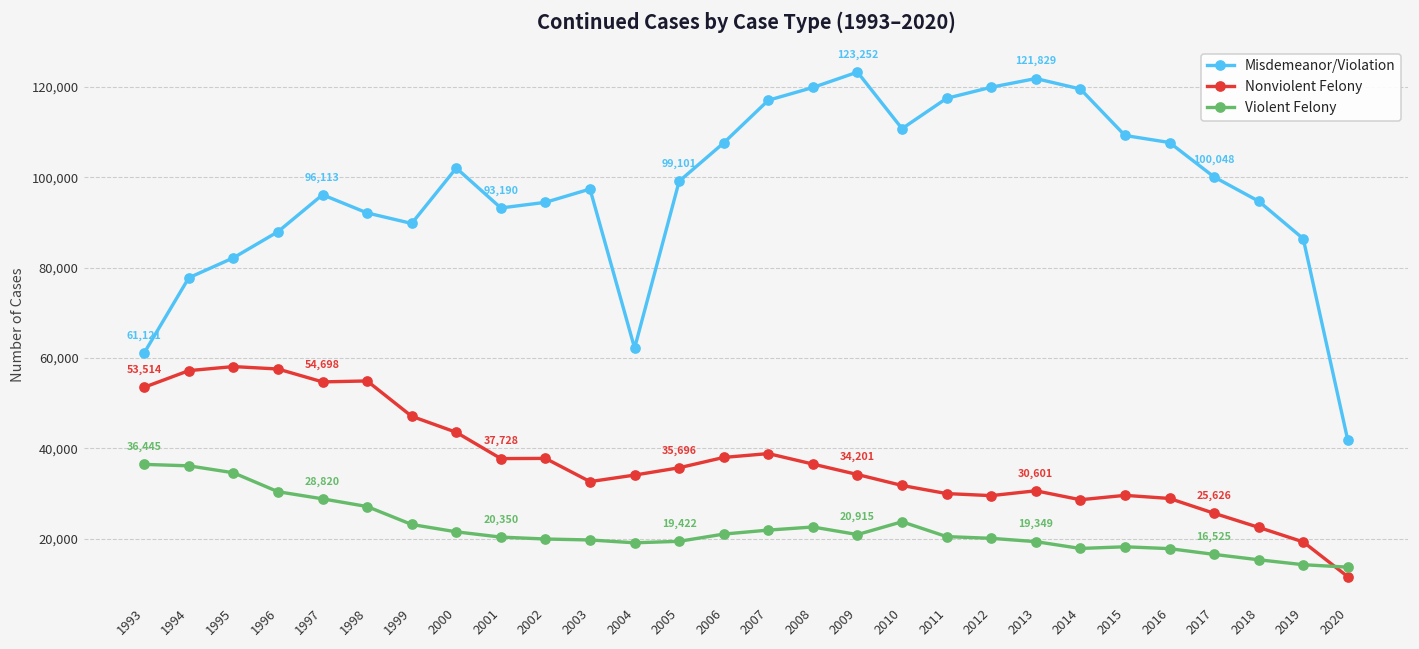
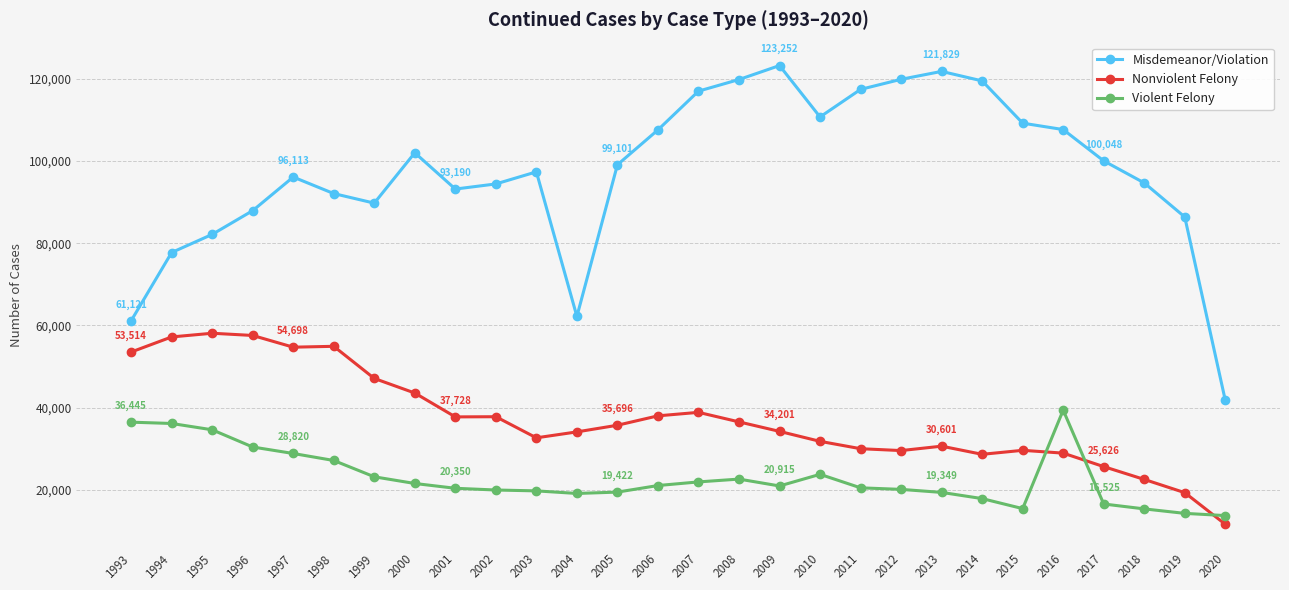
  {
    "Misdemeanor/Violation": {
      "1993": "61,121",
      "1997": "96,113",
      "2001": "93,190",
      "2005": "99,101",
      "2009": "123,252",
      "2013": "121,829",
      "2017": "100,048"
    },
    "Nonviolent Felony": {
      "1993": "53,514",
      "1997": "54,698",
      "2001": "37,728",
      "2005": "35,696",
      "2009": "34,201",
      "2013": "30,601",
      "2017": "25,626"
    },
    "Violent Felony": {
      "1994": "36,000",
      "1995": "35,000",
      "1996": "30,000",
      "1998": "27,000",
      "1999": "23,000",
      "2000": "22,000",
      "2002": "20,000",
      "2003": "20,000",
      "2004": "19,000",
      "2006": "21,000",
      "2007": "22,000",
      "2008": "23,000",
      "2010": "24,000",
      "2011": "20,000",
      "2012": "20,000",
      "2014": "18,000",
-     "2015": "18,000",
-     "2016": "18,000",
+     "2015": "15,000",
+     "2016": "39,000",
      "2018": "15,000",
      "2019": "14,000",
      "2020": "14,000"
    }
  }
